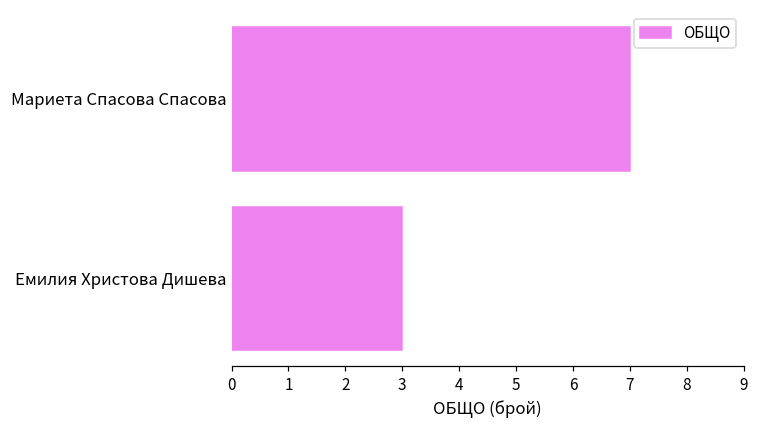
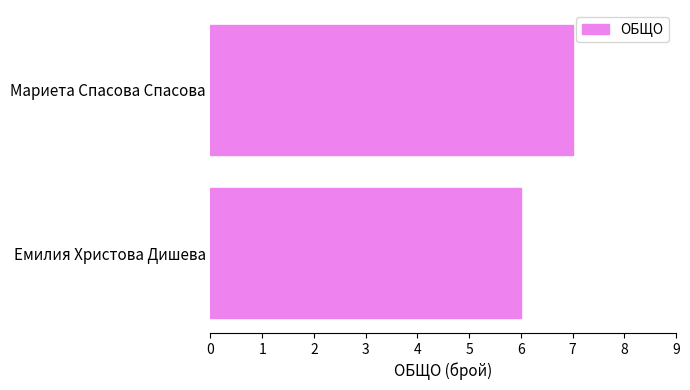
  {
    "Мариета Спасова Спасова": 7,
-   "Емилия Христова Дишева": 3
+   "Емилия Христова Дишева": 6
  }
